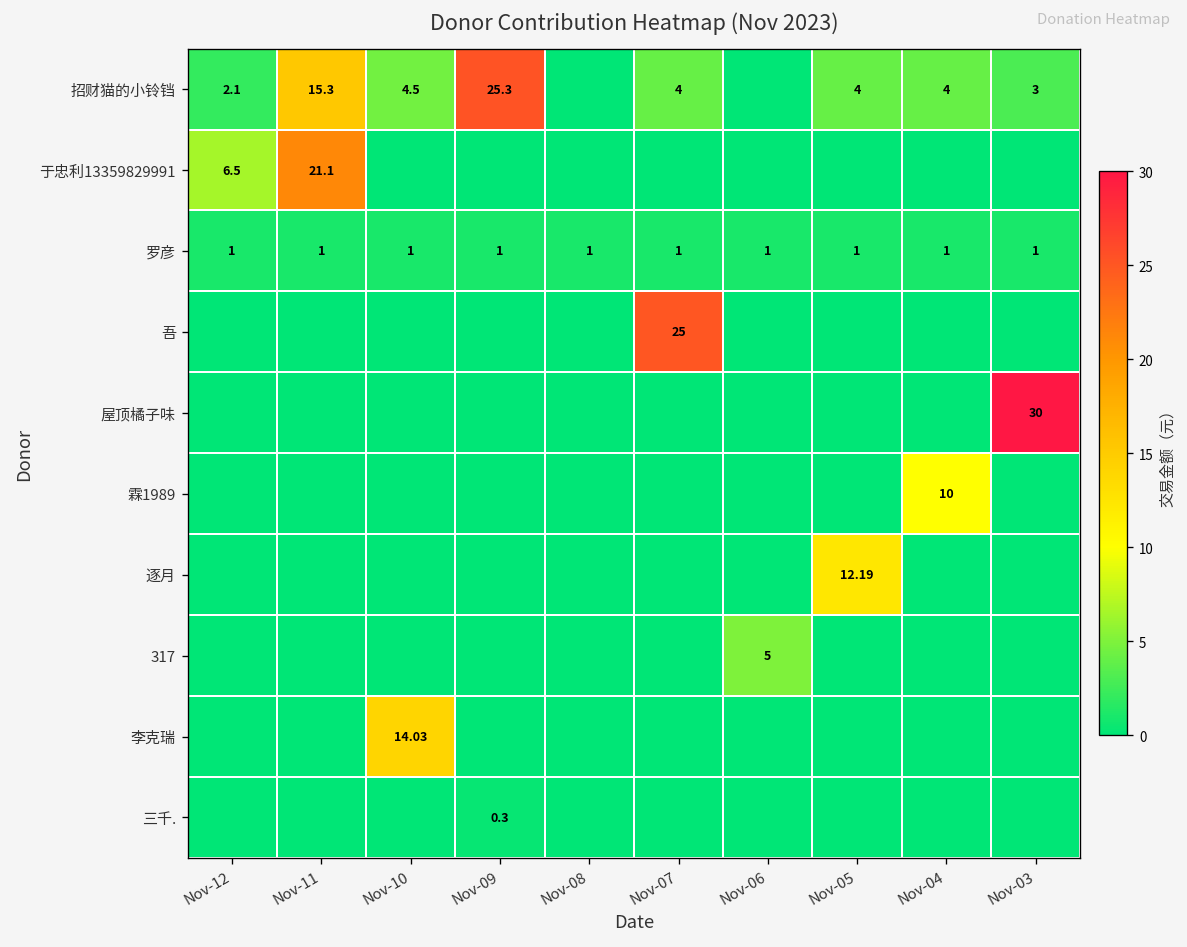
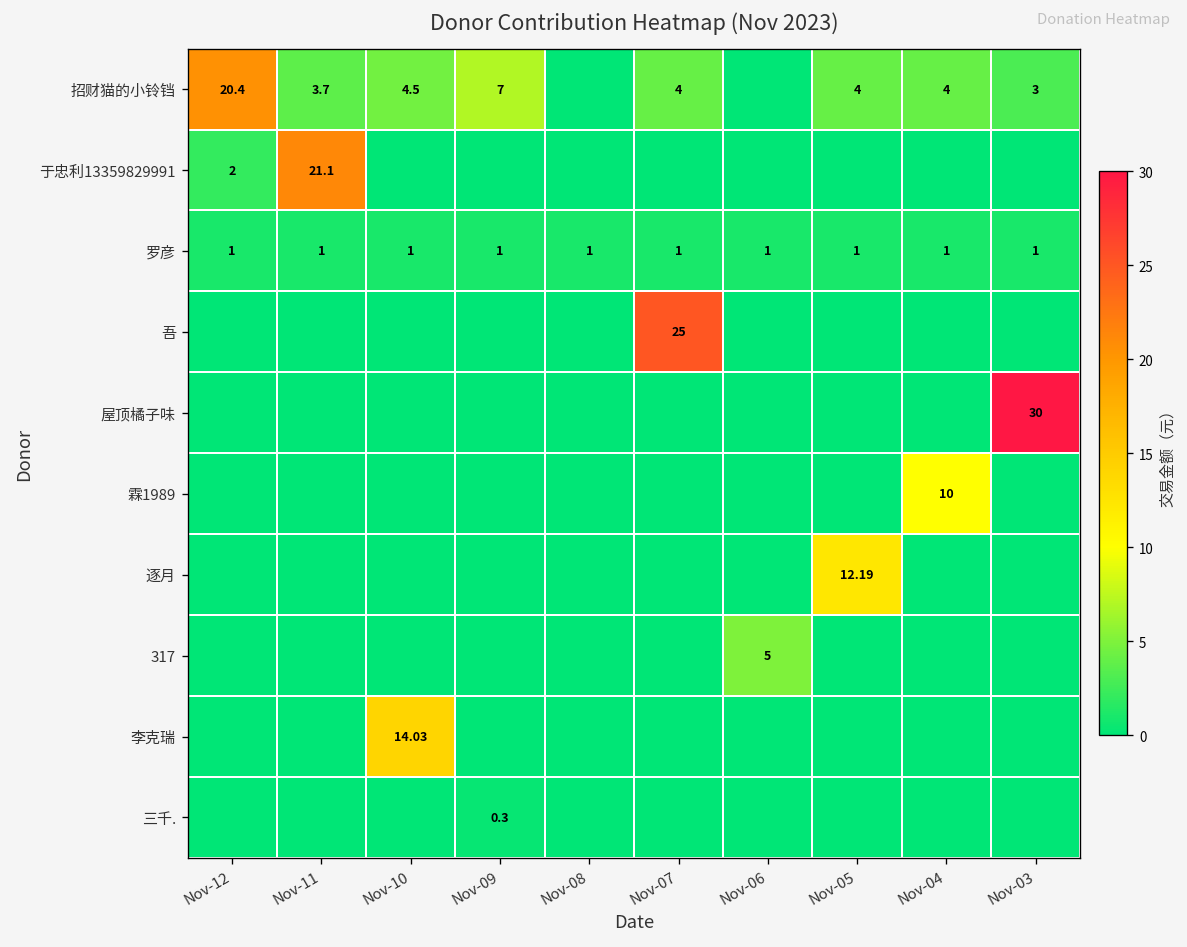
  {
    "招财猫的小铃铛": {
-     "Nov-12": 2.1,
-     "Nov-11": 15.3,
+     "Nov-12": 20.4,
+     "Nov-11": 3.7,
      "Nov-10": 4.5,
-     "Nov-09": 25.3,
+     "Nov-09": 7,
      "Nov-07": 4,
      "Nov-05": 4,
      "Nov-04": 4,
      "Nov-03": 3
    },
    "于忠利13359829991": {
-     "Nov-12": 6.5,
+     "Nov-12": 2,
      "Nov-11": 21.1
    },
    "罗彦": {
      "Nov-12": 1,
      "Nov-11": 1,
      "Nov-10": 1,
      "Nov-09": 1,
      "Nov-08": 1,
      "Nov-07": 1,
      "Nov-06": 1,
      "Nov-05": 1,
      "Nov-04": 1,
      "Nov-03": 1
    },
    "吾": {
      "Nov-07": 25
    },
    "屋顶橘子味": {
      "Nov-03": 30
    },
    "霖1989": {
      "Nov-04": 10
    },
    "逐月": {
      "Nov-05": 12.19
    },
    "317": {
      "Nov-06": 5
    },
    "李克瑞": {
      "Nov-10": 14.03
    },
    "三千.": {
      "Nov-09": 0.3
    }
  }
